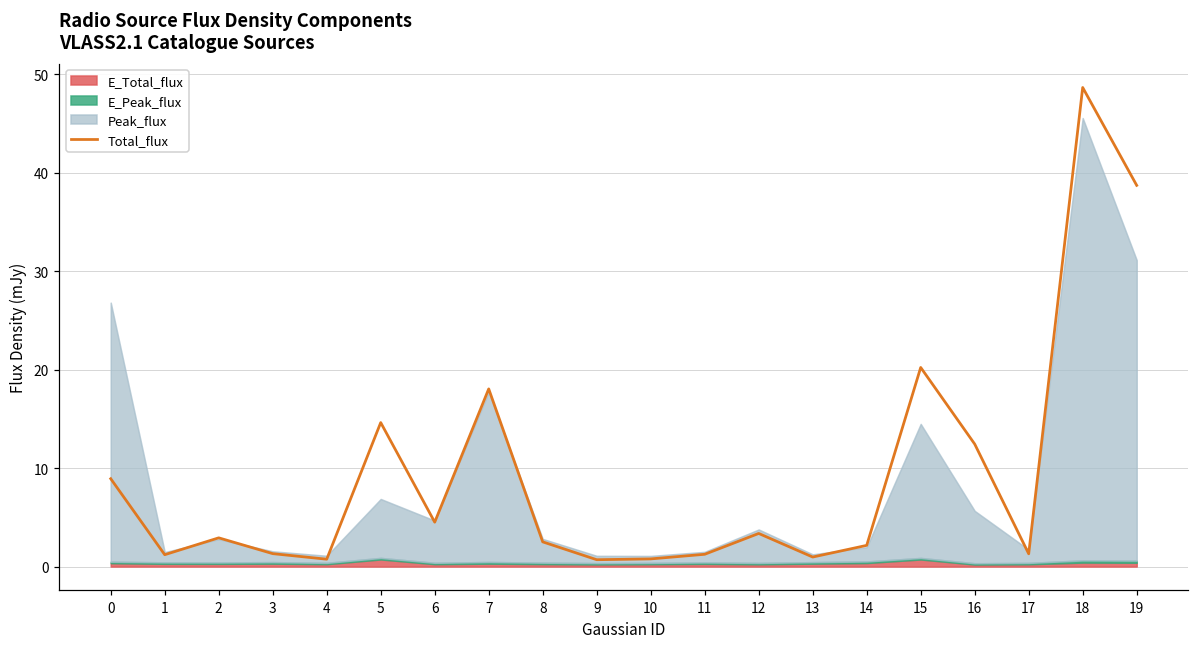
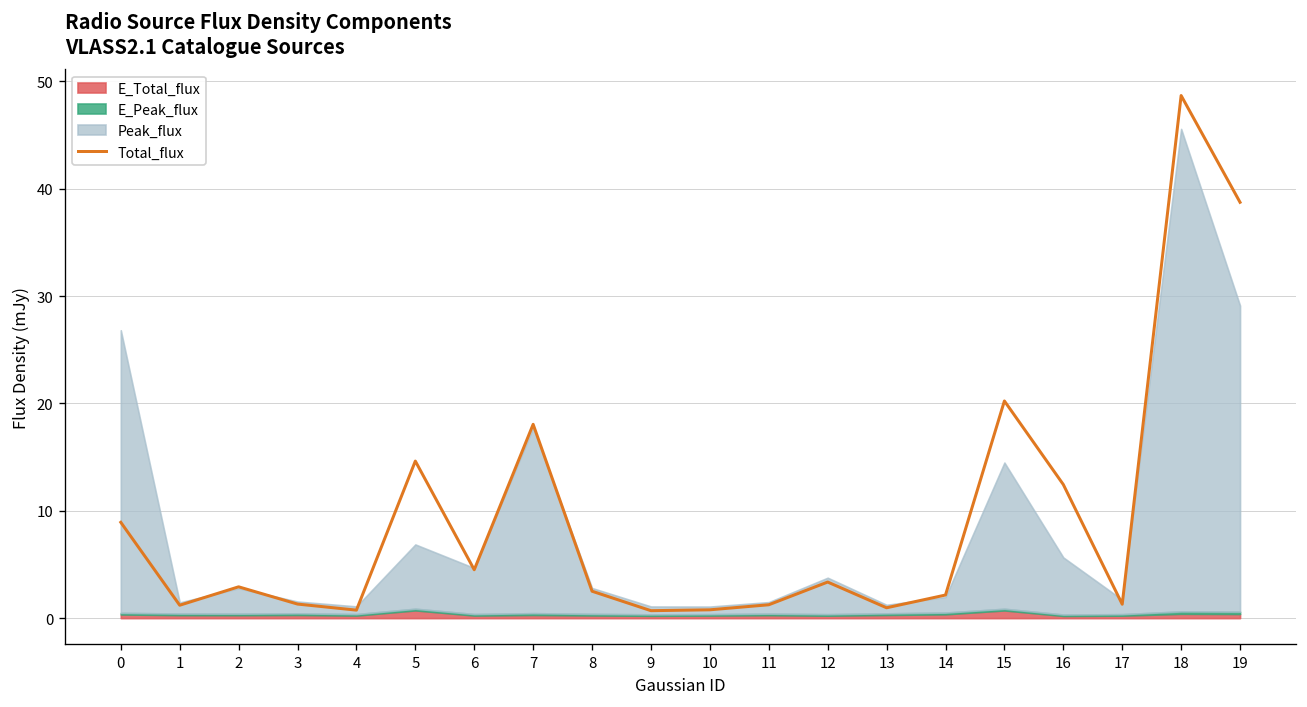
  {
    "Total_flux": {
      "0": 9,
      "4": 1,
      "5": 15,
      "7": 18,
      "8": 3,
      "9": 1,
      "10": 1,
      "12": 3,
      "15": 20,
      "16": 12,
      "17": 1,
      "18": 49,
      "19": 39
    },
    "Peak_flux": {
      "0": 26,
      "4": 1,
      "5": 6,
      "7": 17,
      "8": 2,
      "9": 1,
      "10": 1,
      "12": 3,
      "15": 14,
      "16": 5,
      "17": 1,
      "18": 45,
-     "19": 31
+     "19": 29
    }
  }
